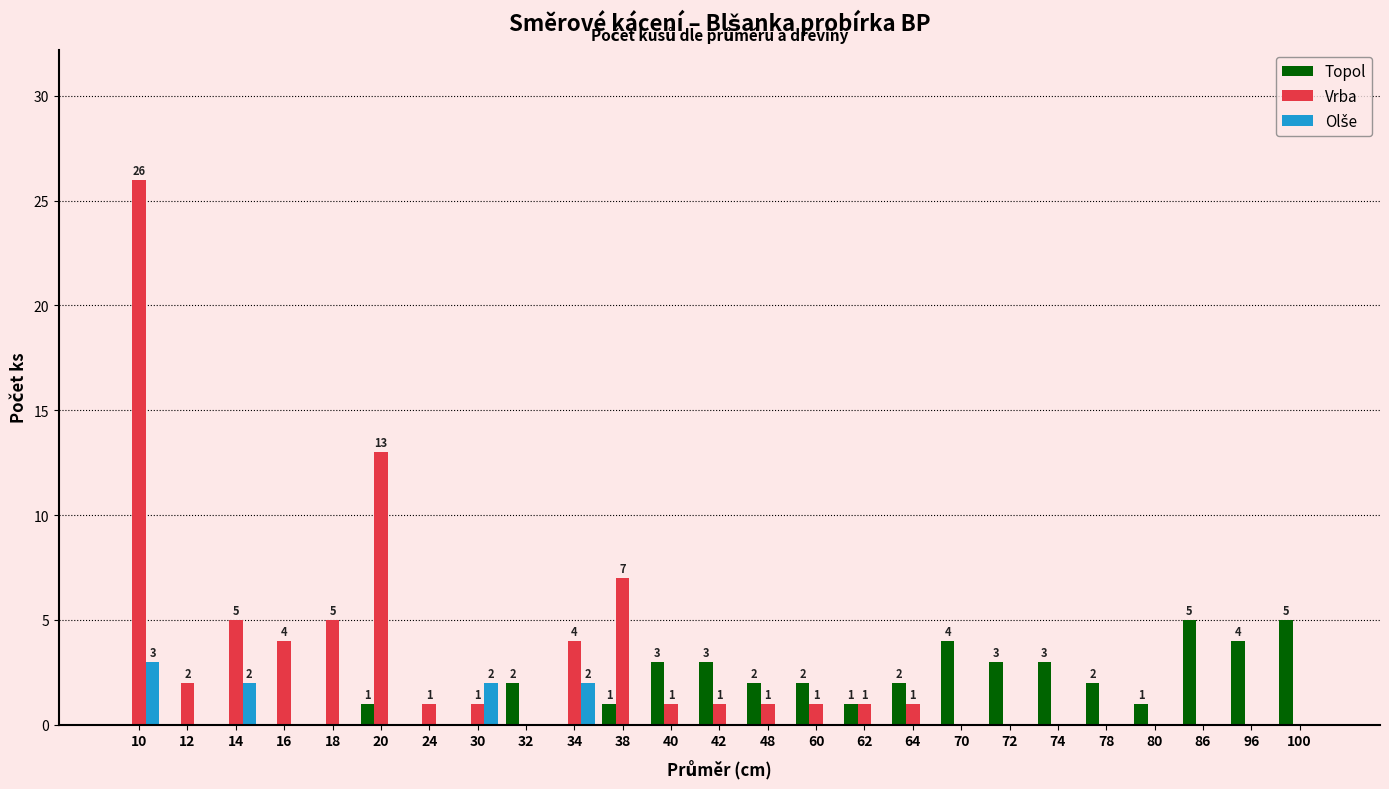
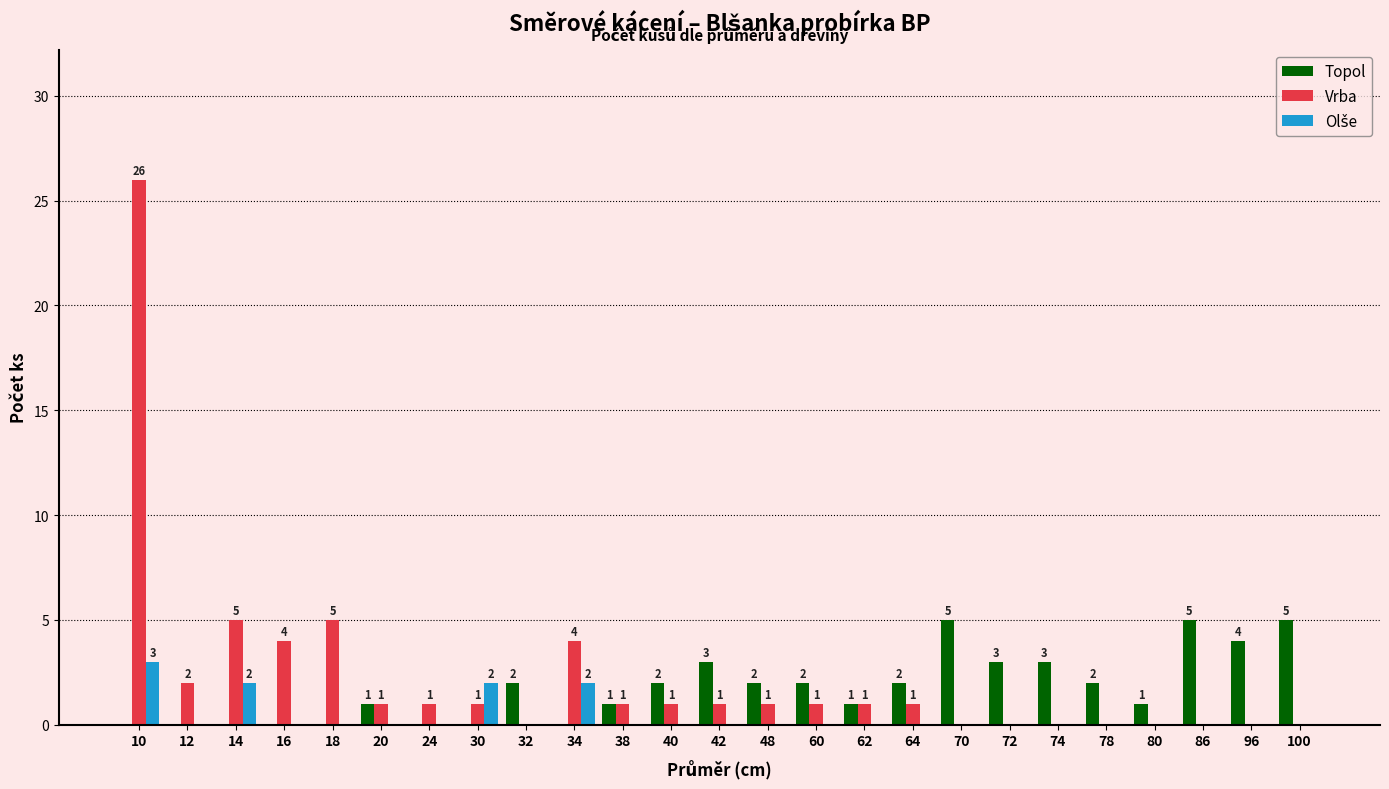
  {
    "Topol": {
      "20": 1,
      "32": 2,
      "38": 1,
-     "40": 3,
+     "40": 2,
      "42": 3,
      "48": 2,
      "60": 2,
      "62": 1,
      "64": 2,
-     "70": 4,
+     "70": 5,
      "72": 3,
      "74": 3,
      "78": 2,
      "80": 1,
      "86": 5,
      "96": 4,
      "100": 5
    },
    "Vrba": {
      "10": 26,
      "12": 2,
      "14": 5,
      "16": 4,
      "18": 5,
-     "20": 13,
+     "20": 1,
      "24": 1,
      "30": 1,
      "34": 4,
-     "38": 7,
+     "38": 1,
      "40": 1,
      "42": 1,
      "48": 1,
      "60": 1,
      "62": 1,
      "64": 1
    },
    "Olše": {
      "10": 3,
      "14": 2,
      "30": 2,
      "34": 2
    }
  }
